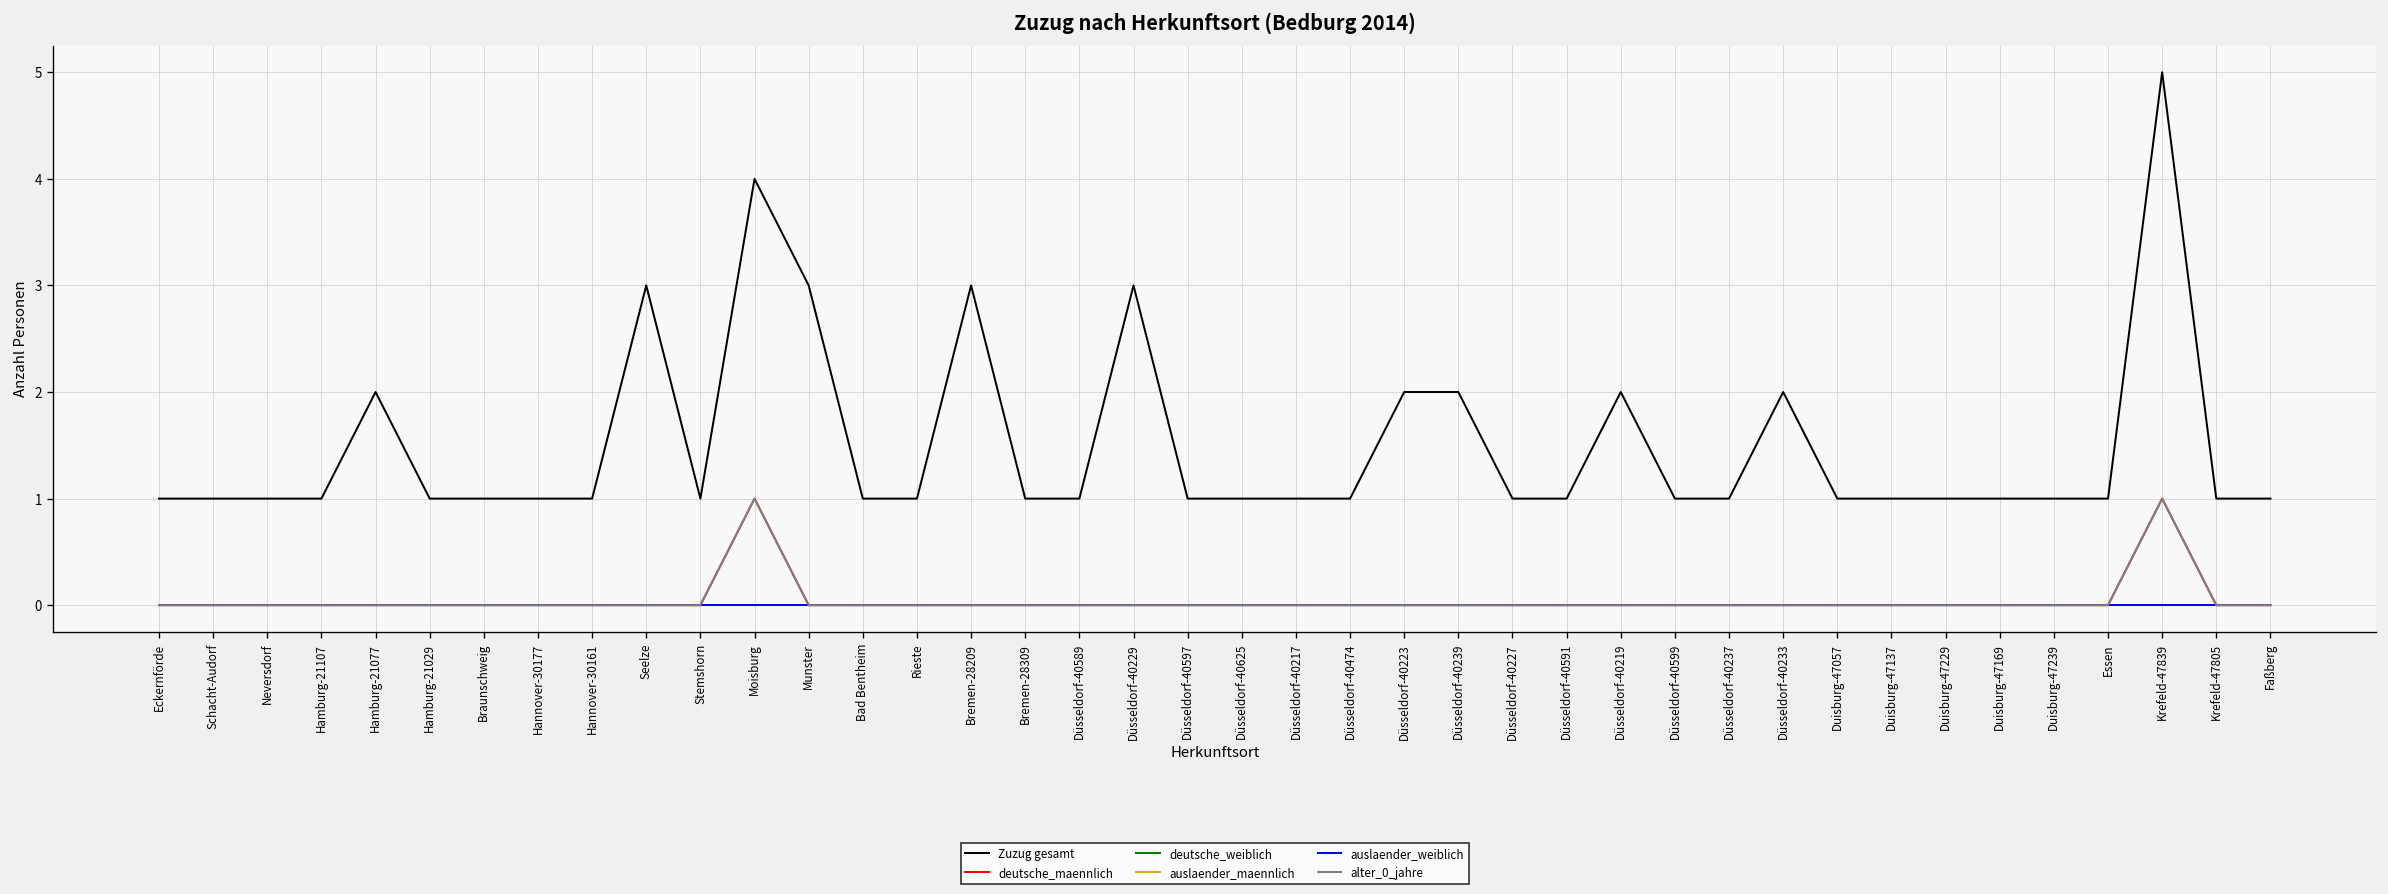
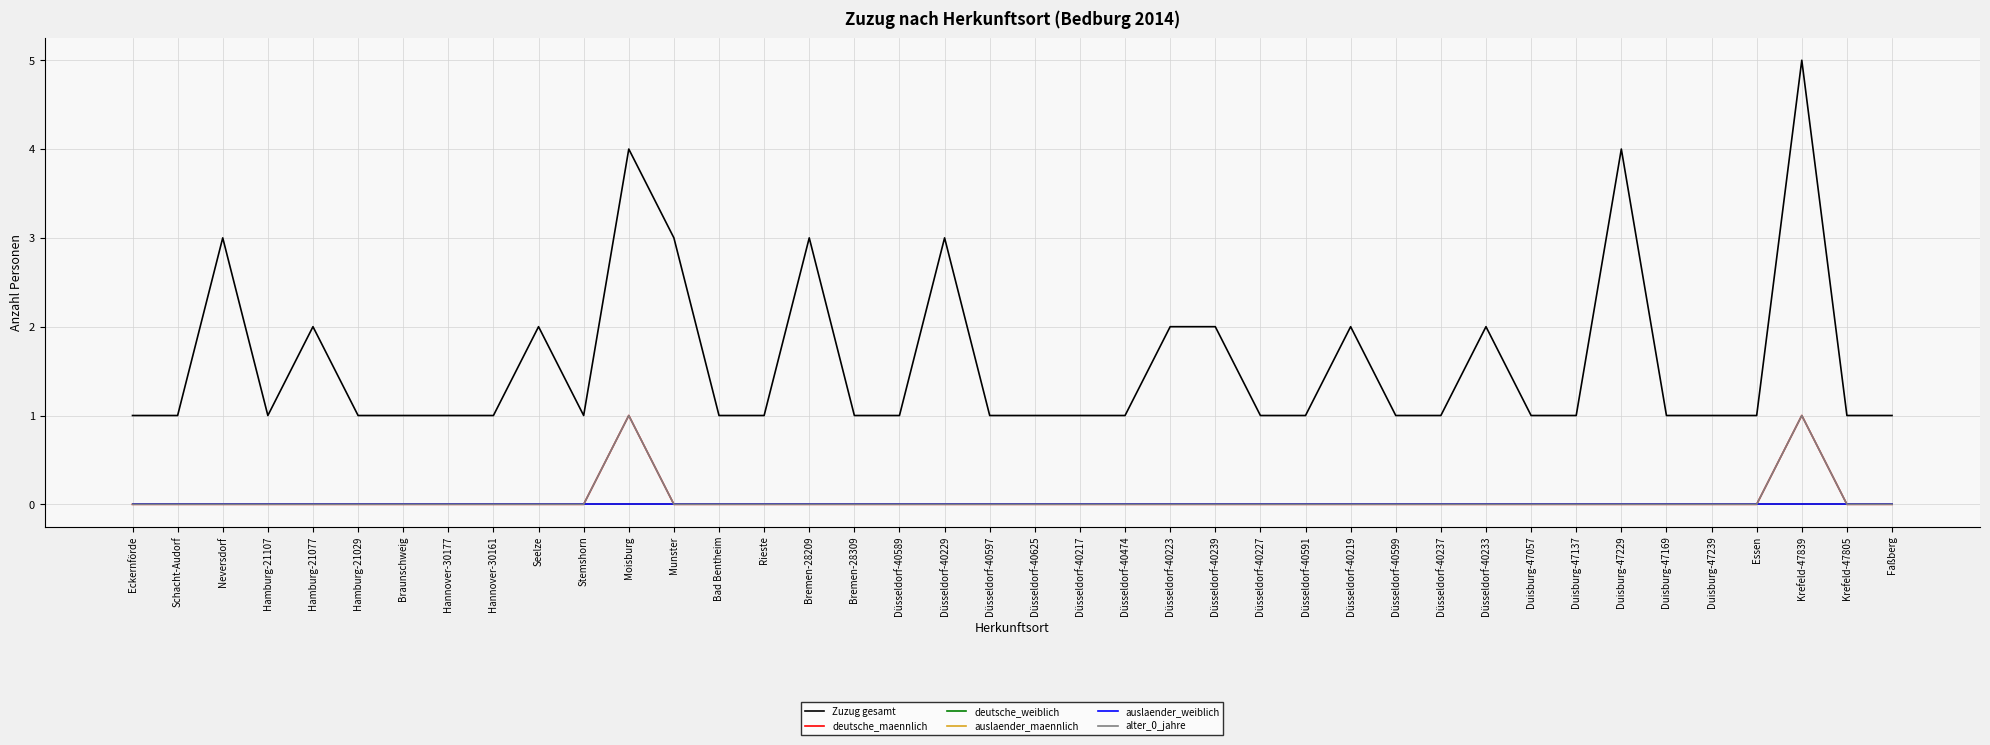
  {
    "Zuzug gesamt": {
      "Eckernförde": 1,
      "Schacht-Audorf": 1,
-     "Neversdorf": 1,
+     "Neversdorf": 3,
      "Hamburg-21107": 1,
      "Hamburg-21077": 2,
      "Hamburg-21029": 1,
      "Braunschweig": 1,
      "Hannover-30177": 1,
      "Hannover-30161": 1,
-     "Seelze": 3,
+     "Seelze": 2,
      "Stemshorn": 1,
      "Moisburg": 4,
      "Munster": 3,
      "Bad Bentheim": 1,
      "Rieste": 1,
      "Bremen-28209": 3,
      "Bremen-28309": 1,
      "Düsseldorf-40589": 1,
      "Düsseldorf-40229": 3,
      "Düsseldorf-40597": 1,
      "Düsseldorf-40625": 1,
      "Düsseldorf-40217": 1,
      "Düsseldorf-40474": 1,
      "Düsseldorf-40223": 2,
      "Düsseldorf-40239": 2,
      "Düsseldorf-40227": 1,
      "Düsseldorf-40591": 1,
      "Düsseldorf-40219": 2,
      "Düsseldorf-40599": 1,
      "Düsseldorf-40237": 1,
      "Düsseldorf-40233": 2,
      "Duisburg-47057": 1,
      "Duisburg-47137": 1,
-     "Duisburg-47229": 1,
+     "Duisburg-47229": 4,
      "Duisburg-47169": 1,
      "Duisburg-47239": 1,
      "Essen": 1,
      "Krefeld-47839": 5,
      "Krefeld-47805": 1,
      "Faßberg": 1
    },
    "alter_0_jahre": {
      "Moisburg": 1,
      "Krefeld-47839": 1
    },
    "auslaender_weiblich": {
      "Moisburg": 0,
      "Krefeld-47839": 0
    }
  }
